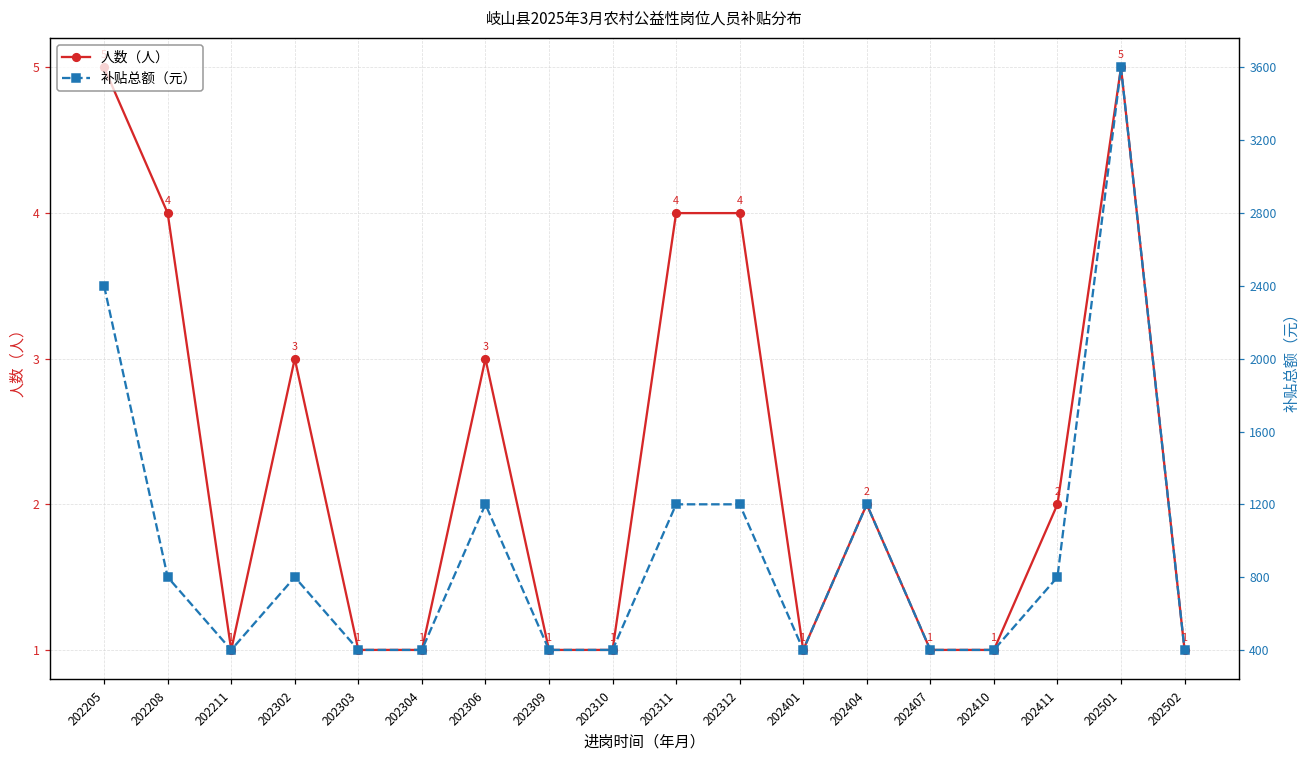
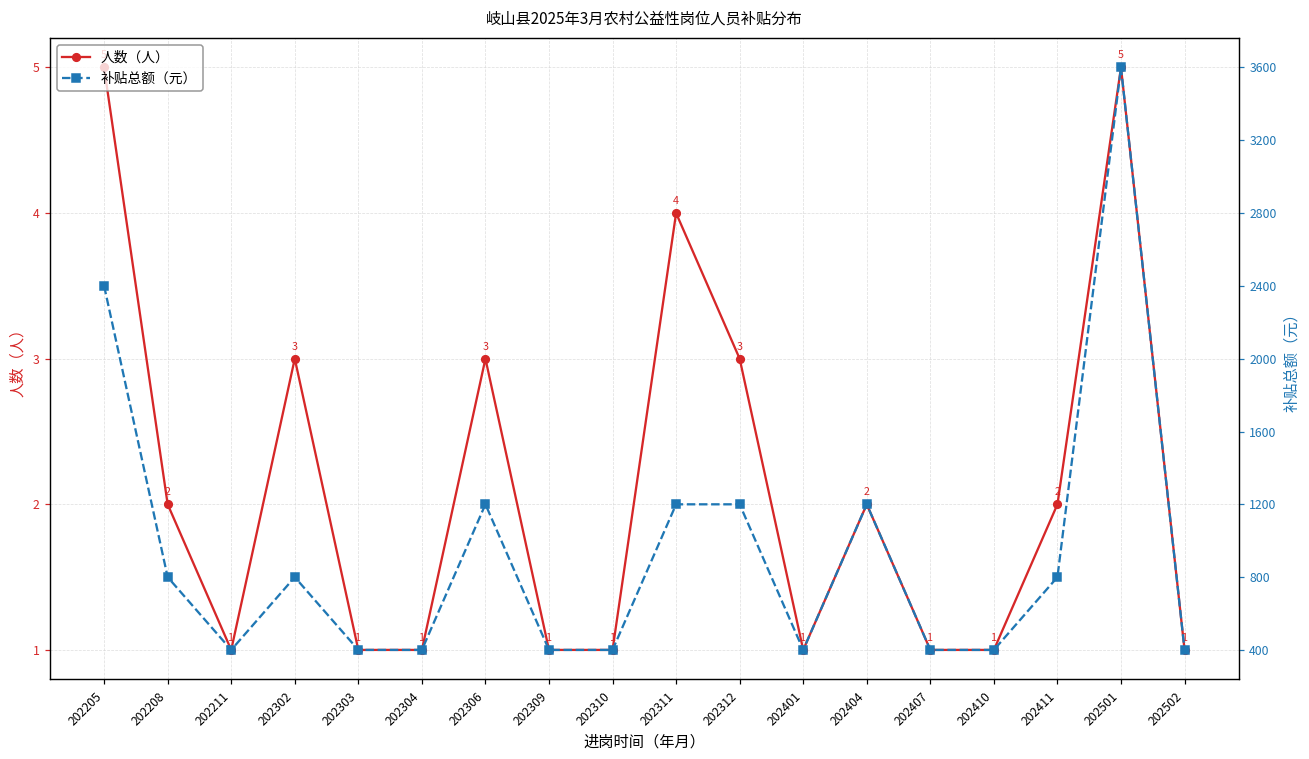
  {
    "人数（人）": {
-     "202208": 4,
+     "202208": 2,
      "202211": 1,
      "202302": 3,
      "202303": 1,
      "202304": 1,
      "202306": 3,
      "202309": 1,
      "202310": 1,
      "202311": 4,
-     "202312": 4,
+     "202312": 3,
      "202401": 1,
      "202404": 2,
      "202407": 1,
      "202410": 1,
      "202411": 2,
      "202501": 5,
      "202502": 1
    }
  }
